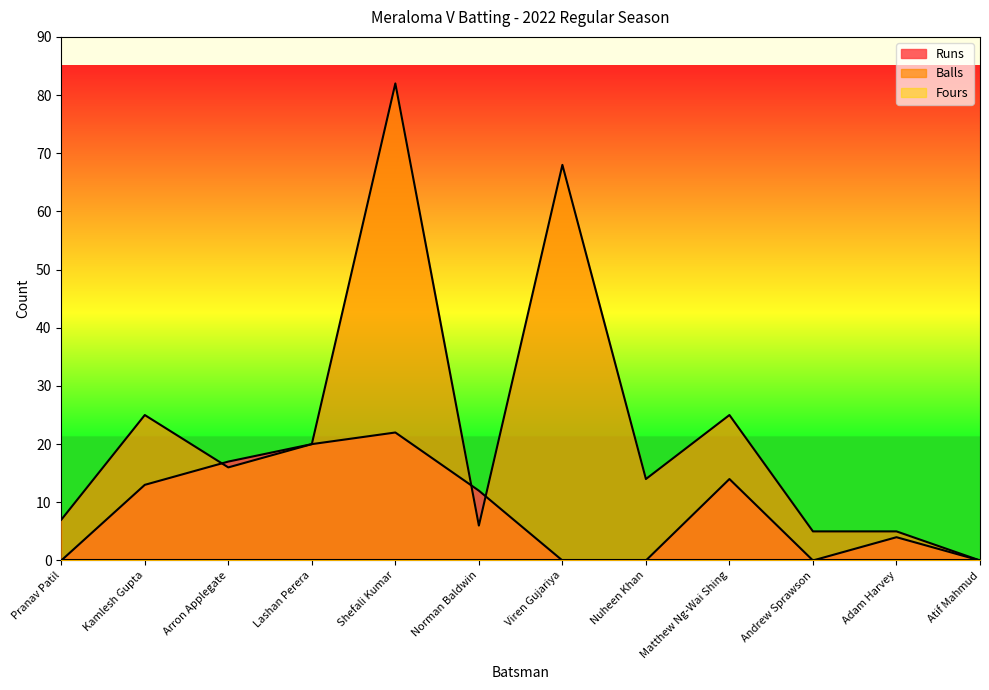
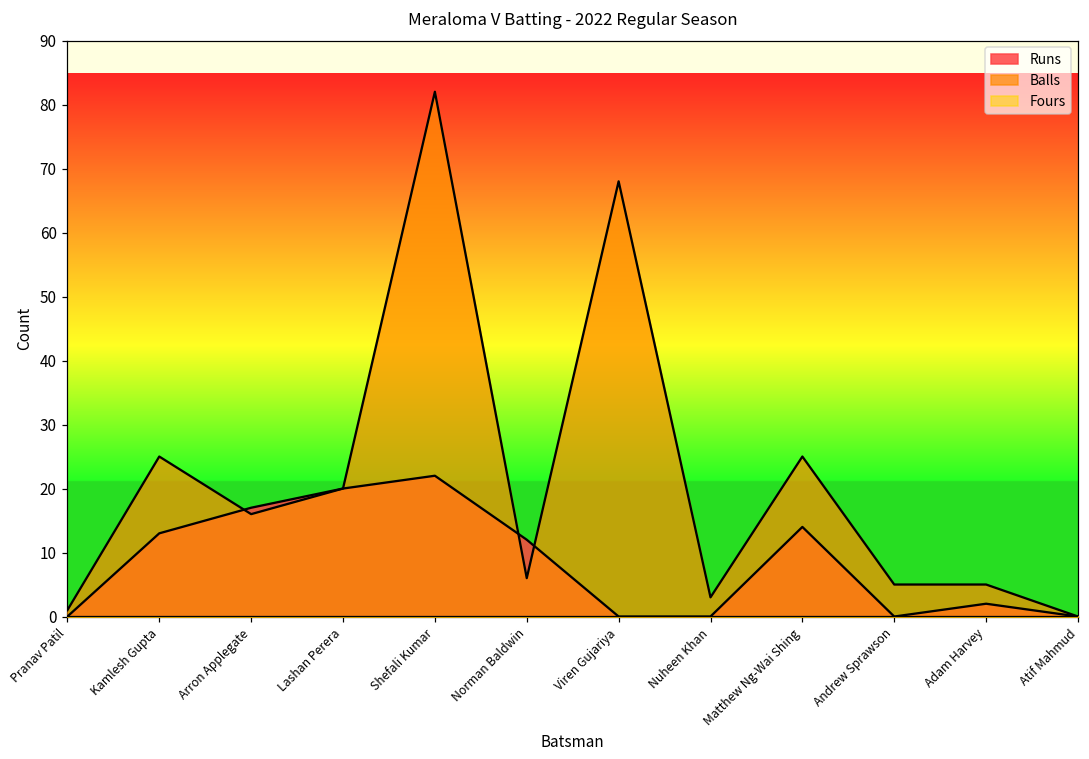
  {
    "Runs": {
      "Kamlesh Gupta": 13,
      "Arron Applegate": 17,
      "Shefali Kumar": 22,
      "Norman Baldwin": 12,
      "Matthew Ng-Wai Shing": 14,
-     "Adam Harvey": 4
+     "Adam Harvey": 2
    },
    "Balls": {
-     "Pranav Patil": 7,
+     "Pranav Patil": 1,
      "Kamlesh Gupta": 25,
      "Arron Applegate": 16,
      "Shefali Kumar": 82,
      "Norman Baldwin": 6,
      "Viren Gujariya": 68,
-     "Nuheen Khan": 14,
+     "Nuheen Khan": 3,
      "Matthew Ng-Wai Shing": 25,
      "Andrew Sprawson": 5,
      "Adam Harvey": 5
    },
    "Fours": {
      "Kamlesh Gupta": 0,
      "Arron Applegate": 0,
      "Lashan Perera": 0,
      "Shefali Kumar": 0,
      "Norman Baldwin": 0,
      "Matthew Ng-Wai Shing": 0,
      "Adam Harvey": 0
    }
  }
